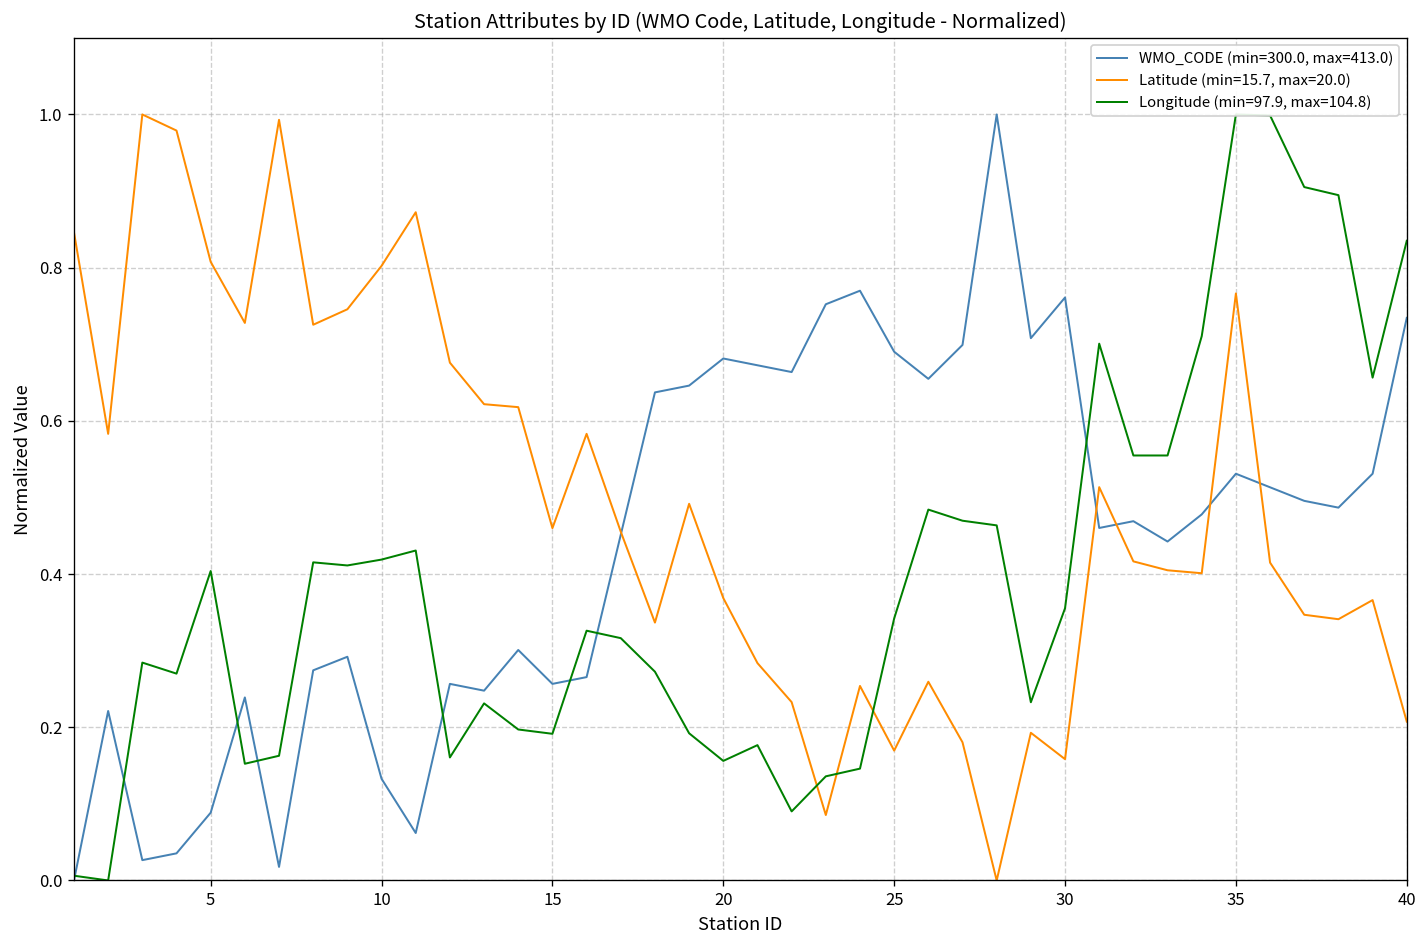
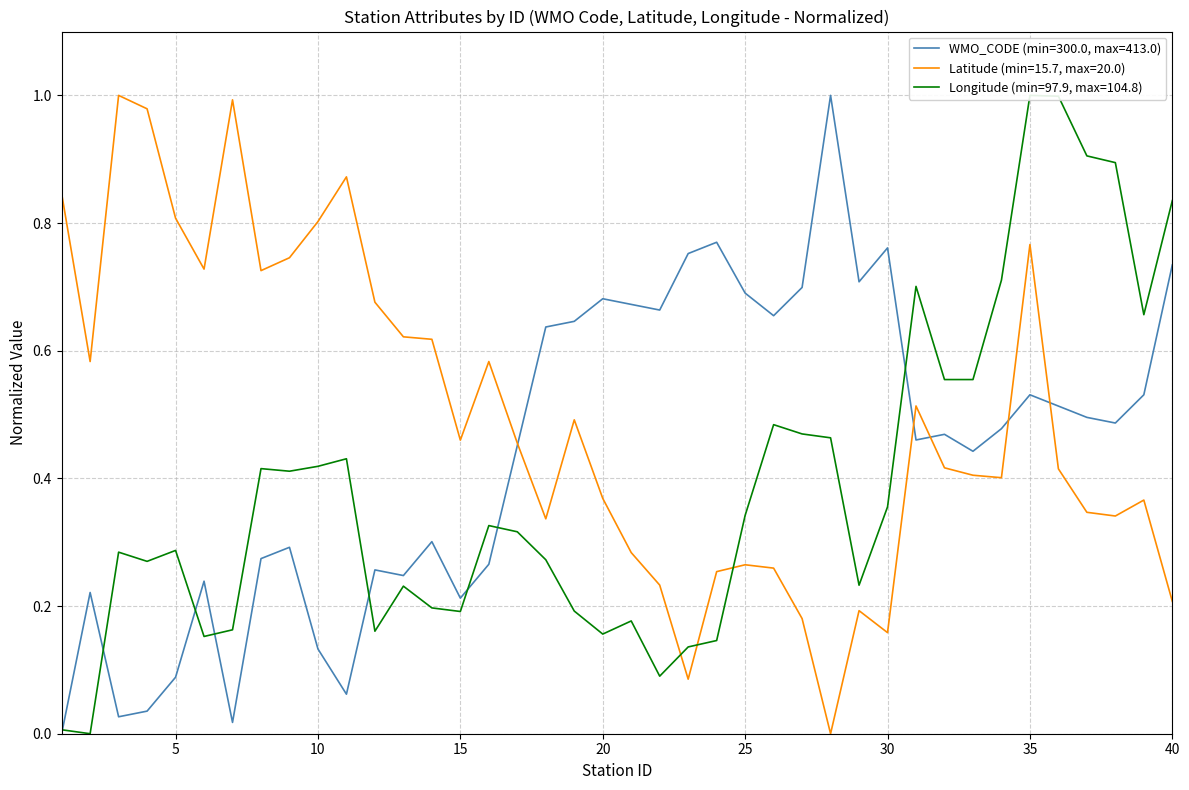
  {
    "WMO_CODE (min=300.0, max=413.0)": {
      "5": 0.09,
      "10": 0.13,
-     "15": 0.26,
+     "15": 0.21,
      "20": 0.68,
      "25": 0.69,
      "30": 0.76,
      "35": 0.53,
      "40": 0.73
    },
    "Latitude (min=15.7, max=20.0)": {
      "5": 0.81,
      "10": 0.80,
      "15": 0.46,
      "20": 0.37,
-     "25": 0.17,
+     "25": 0.26,
      "30": 0.16,
      "35": 0.77,
      "40": 0.21
    },
    "Longitude (min=97.9, max=104.8)": {
-     "5": 0.40,
+     "5": 0.29,
      "10": 0.42,
      "15": 0.19,
      "20": 0.16,
      "25": 0.34,
      "30": 0.36,
      "40": 0.84
    }
  }
